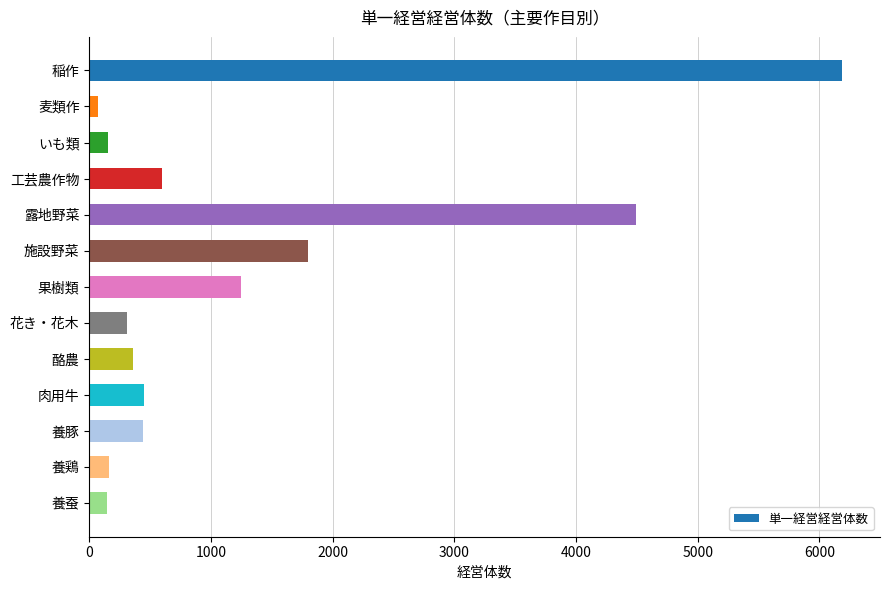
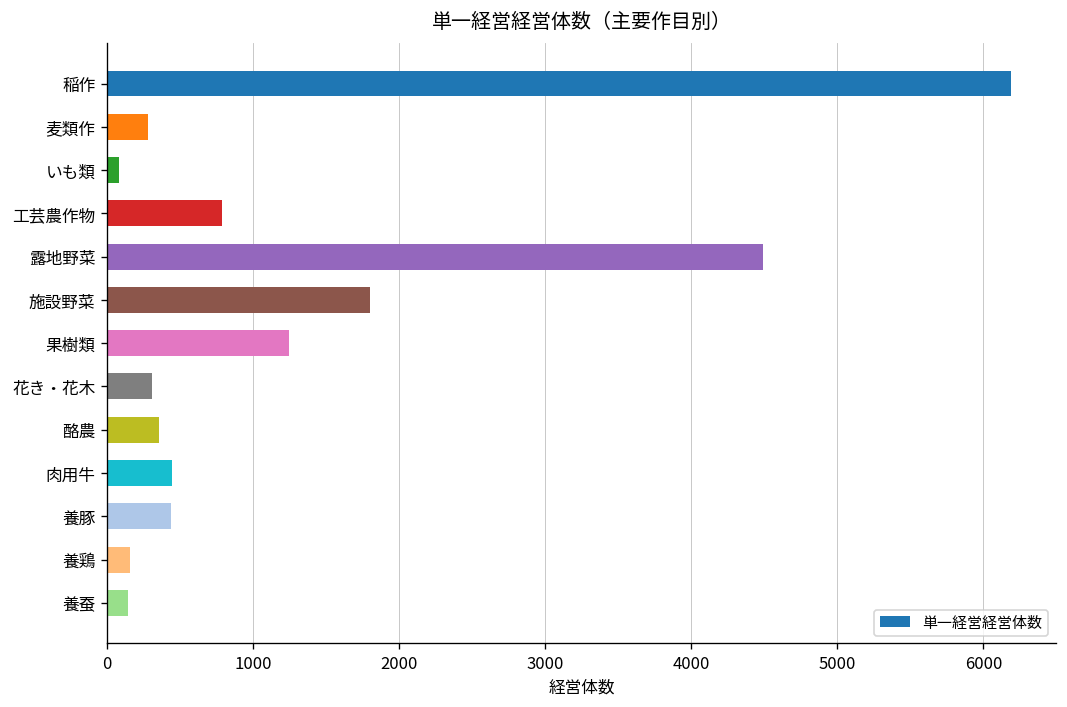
  {
    "稲作": 6190,
-   "麦類作": 70,
-   "いも類": 150,
-   "工芸農作物": 600,
+   "麦類作": 280,
+   "いも類": 90,
+   "工芸農作物": 780,
    "露地野菜": 4490,
    "施設野菜": 1800,
    "果樹類": 1250,
    "花き・花木": 310,
    "酪農": 360,
    "肉用牛": 450,
    "養豚": 440,
    "養鶏": 160,
    "養蚕": 140
  }
